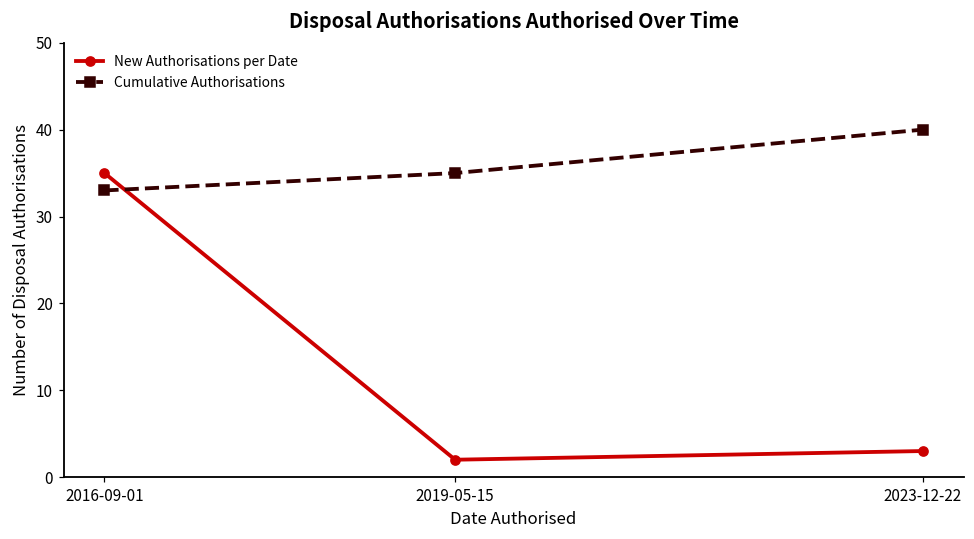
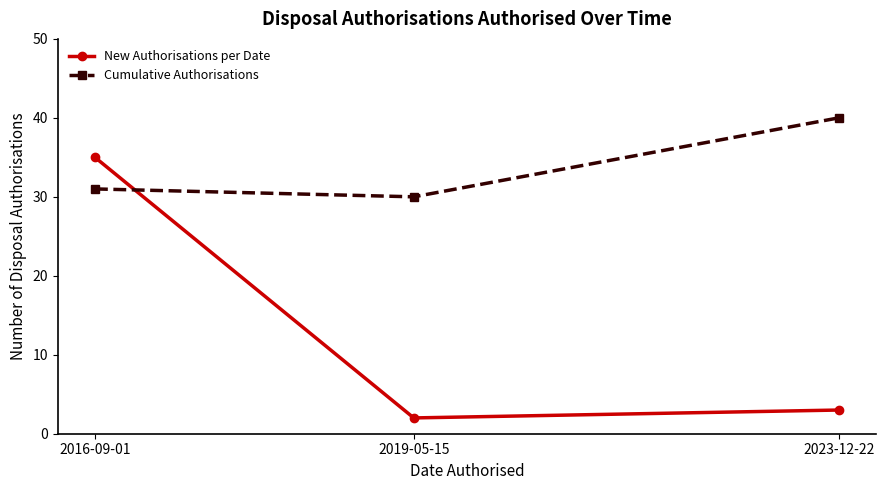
  {
    "New Authorisations per Date": {
      "2016-09-01": 35,
      "2019-05-15": 2,
      "2023-12-22": 3
    },
    "Cumulative Authorisations": {
-     "2016-09-01": 33,
-     "2019-05-15": 35,
+     "2016-09-01": 31,
+     "2019-05-15": 30,
      "2023-12-22": 40
    }
  }
